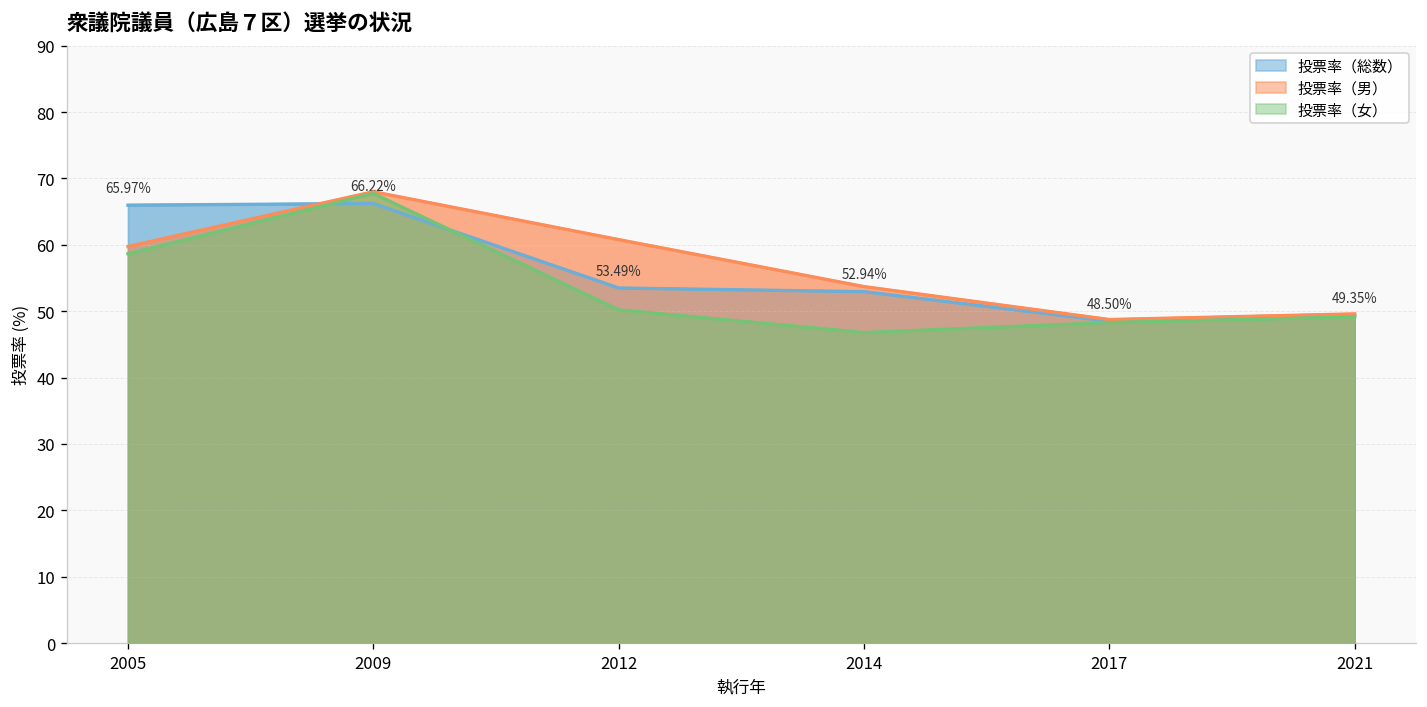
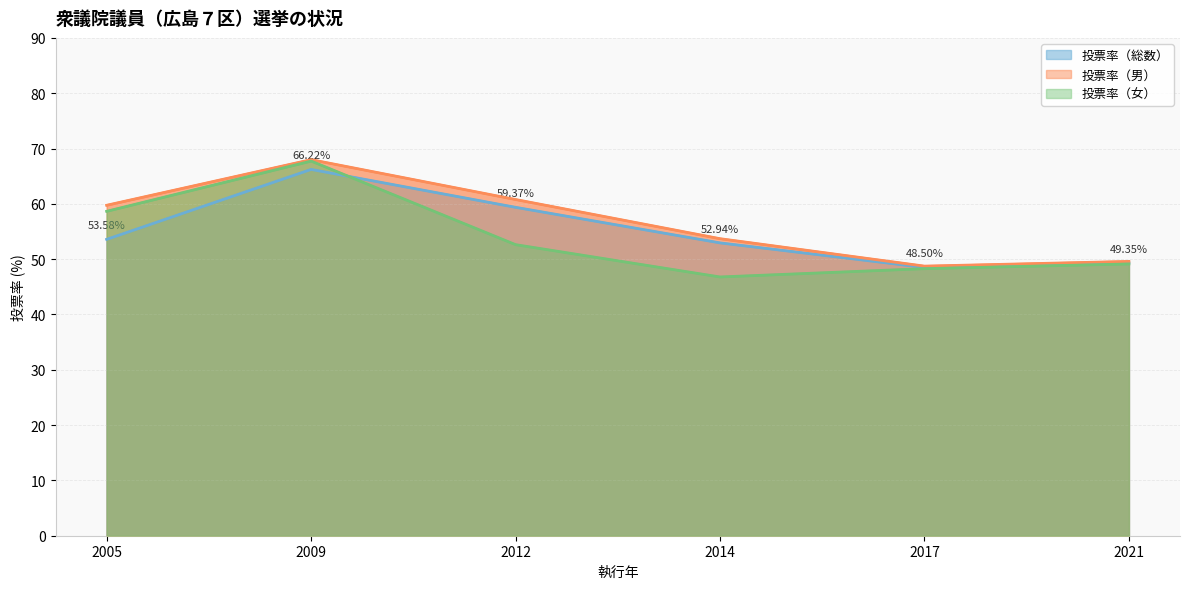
  {
    "投票率（総数）": {
-     "2005": "65.97%",
-     "2012": "53.49%",
+     "2005": "53.58%",
+     "2012": "59.37%",
      "2014": "52.94%"
    },
    "投票率（男）": {
      "2005": "60"
    },
    "投票率（女）": {
-     "2012": "50",
+     "2012": "53",
      "2014": "47"
    }
  }
